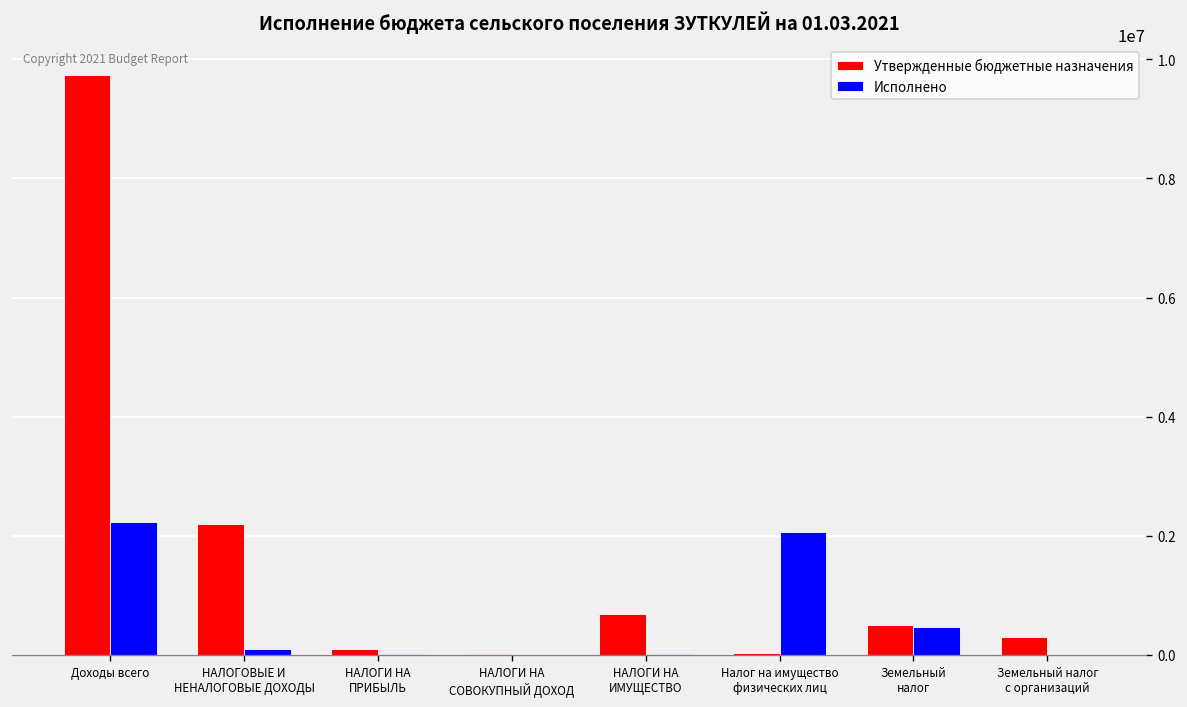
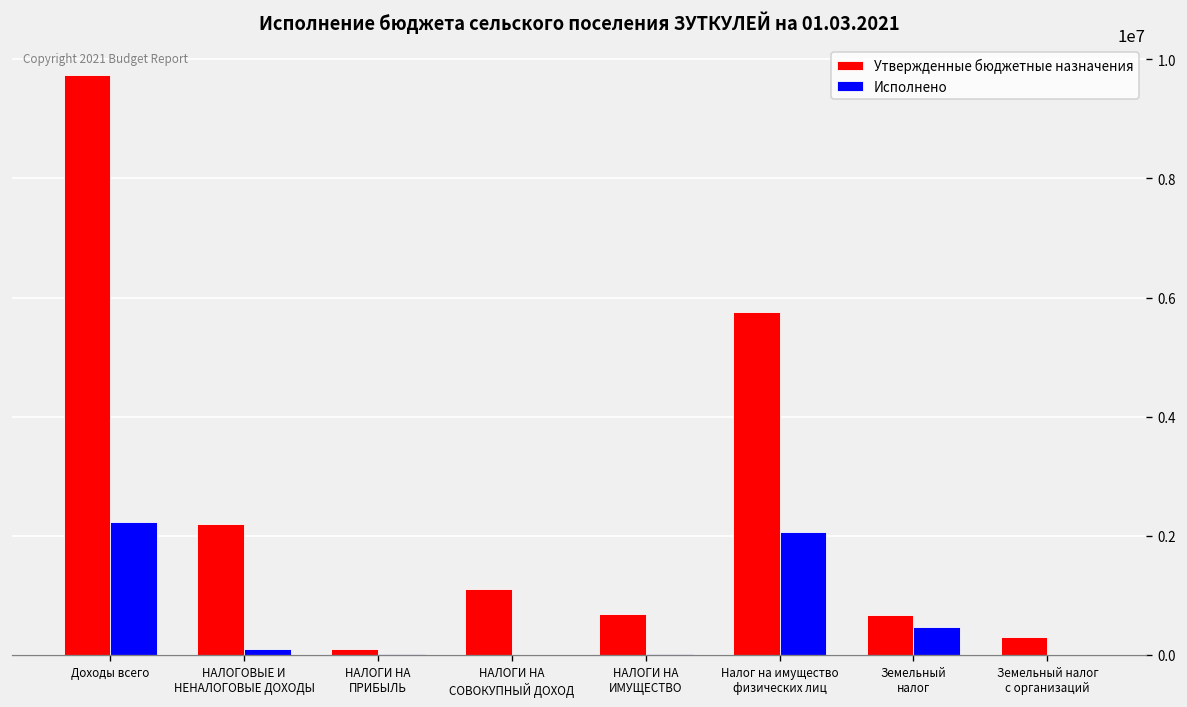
  {
    "Утвержденные бюджетные назначения": {
      "НАЛОГОВЫЕ И НЕНАЛОГОВЫЕ ДОХОДЫ": 2200000,
      "НАЛОГИ НА ПРИБЫЛЬ": 100000,
-     "НАЛОГИ НА СОВОКУПНЫЙ ДОХОД": 0,
+     "НАЛОГИ НА СОВОКУПНЫЙ ДОХОД": 1100000,
      "НАЛОГИ НА ИМУЩЕСТВО": 700000,
-     "Налог на имущество физических лиц": 0,
-     "Земельный налог": 500000,
+     "Налог на имущество физических лиц": 5800000,
+     "Земельный налог": 700000,
      "Земельный налог с организаций": 300000
    },
    "Исполнено": {
      "Доходы всего": 2200000,
      "НАЛОГОВЫЕ И НЕНАЛОГОВЫЕ ДОХОДЫ": 100000,
      "Налог на имущество физических лиц": 2100000,
      "Земельный налог": 500000
    }
  }
